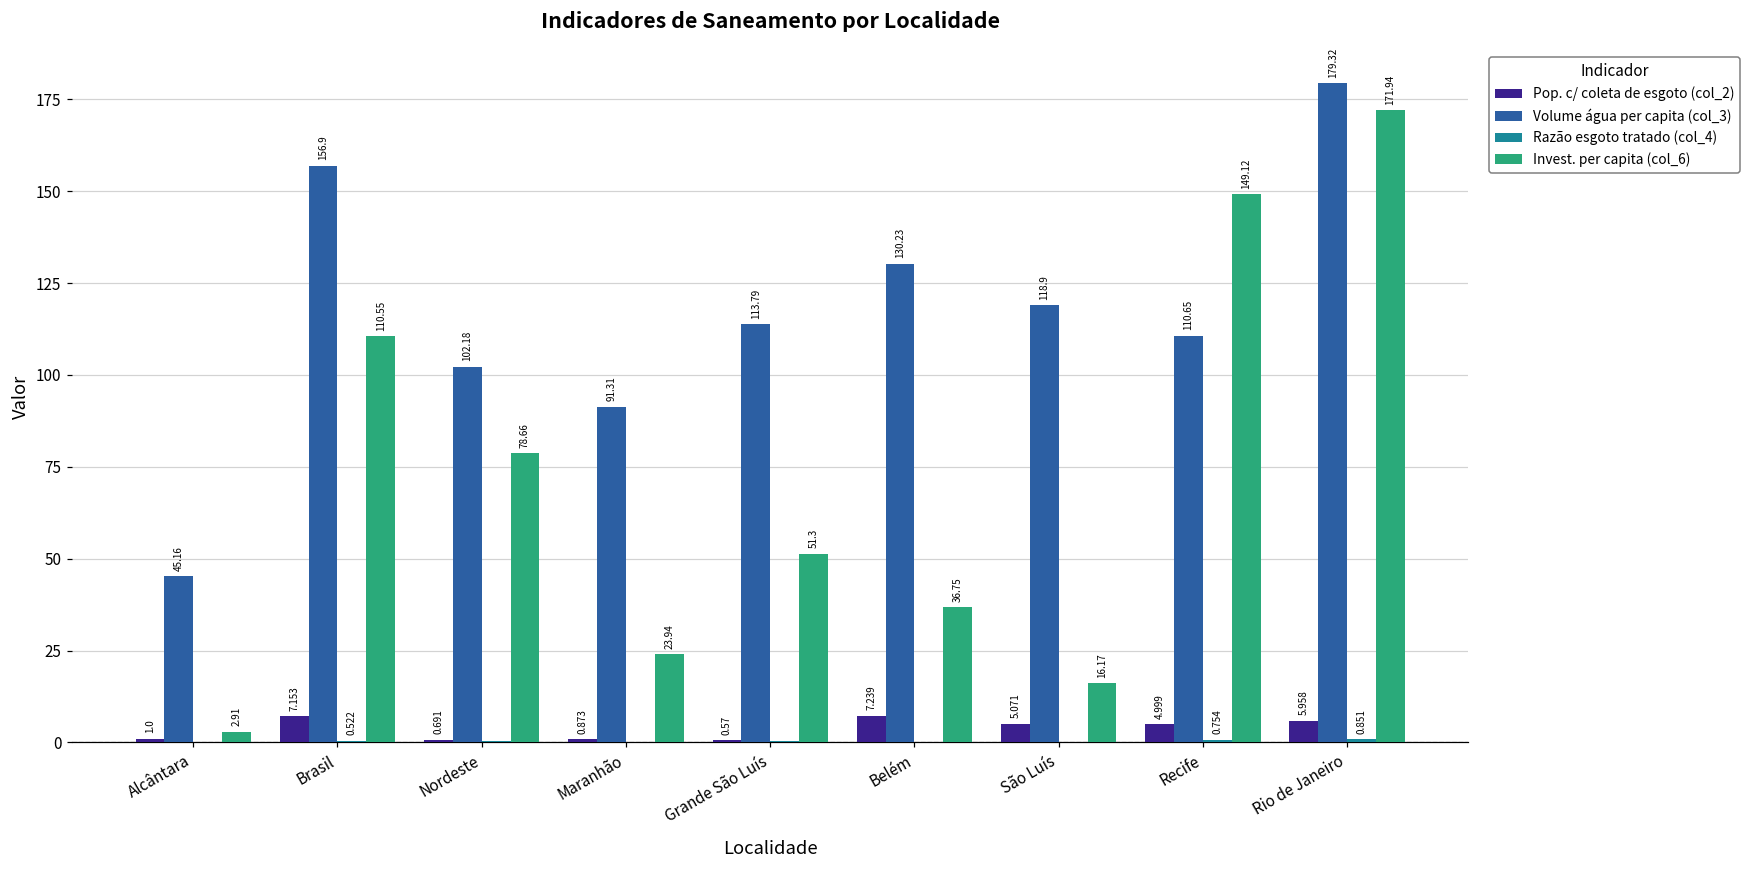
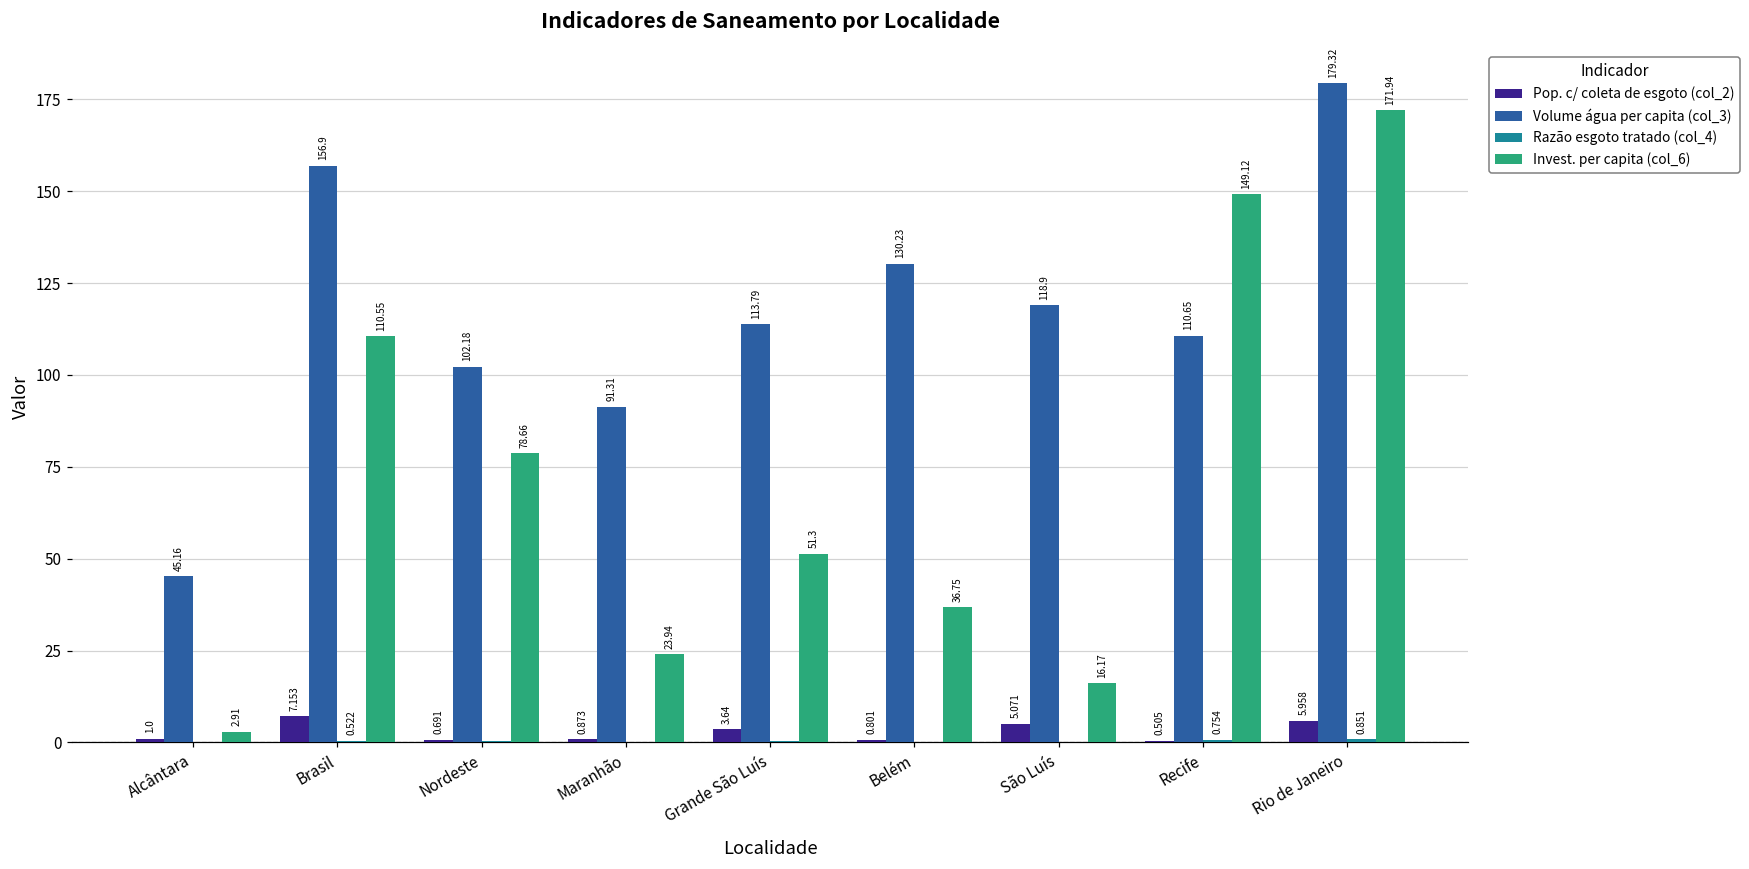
  {
    "Pop. c/ coleta de esgoto (col_2)": {
      "Alcântara": 1.0,
      "Brasil": 7.153,
      "Nordeste": 0.691,
      "Maranhão": 0.873,
-     "Grande São Luís": 0.57,
-     "Belém": 7.239,
+     "Grande São Luís": 3.64,
+     "Belém": 0.801,
      "São Luís": 5.071,
-     "Recife": 4.999,
+     "Recife": 0.505,
      "Rio de Janeiro": 5.958
    }
  }
